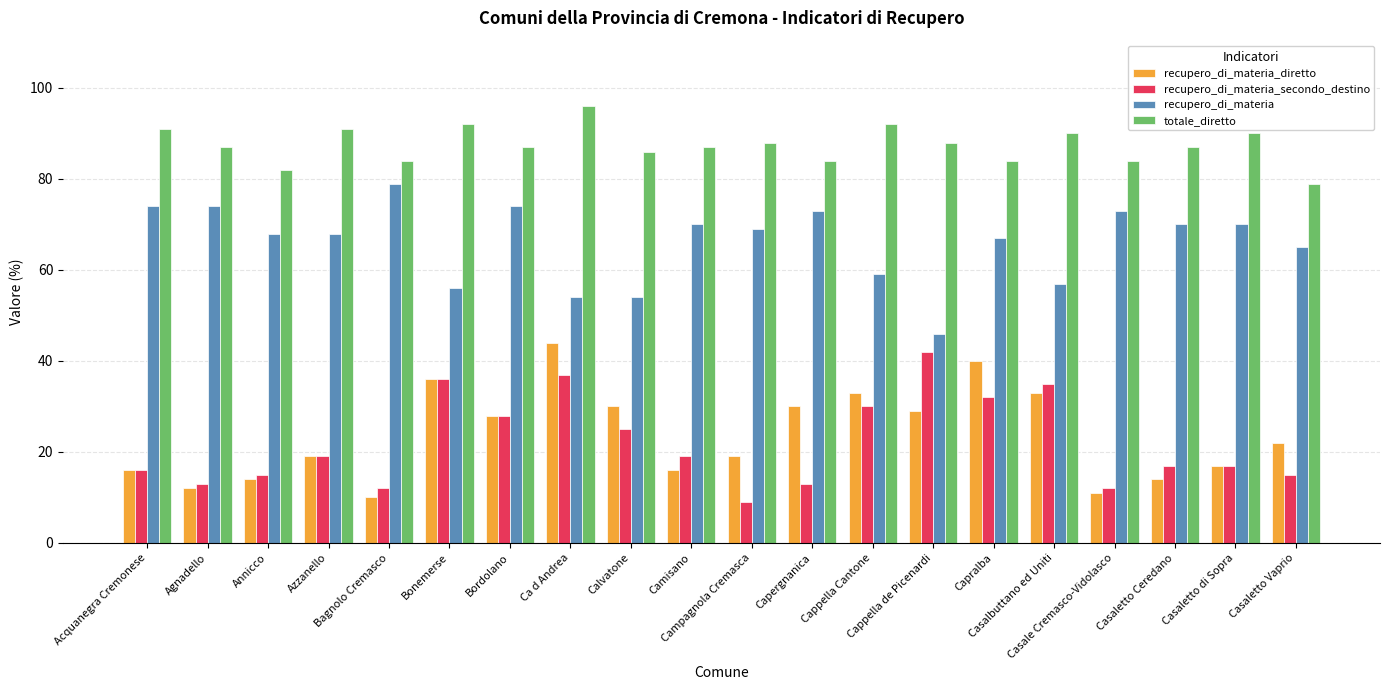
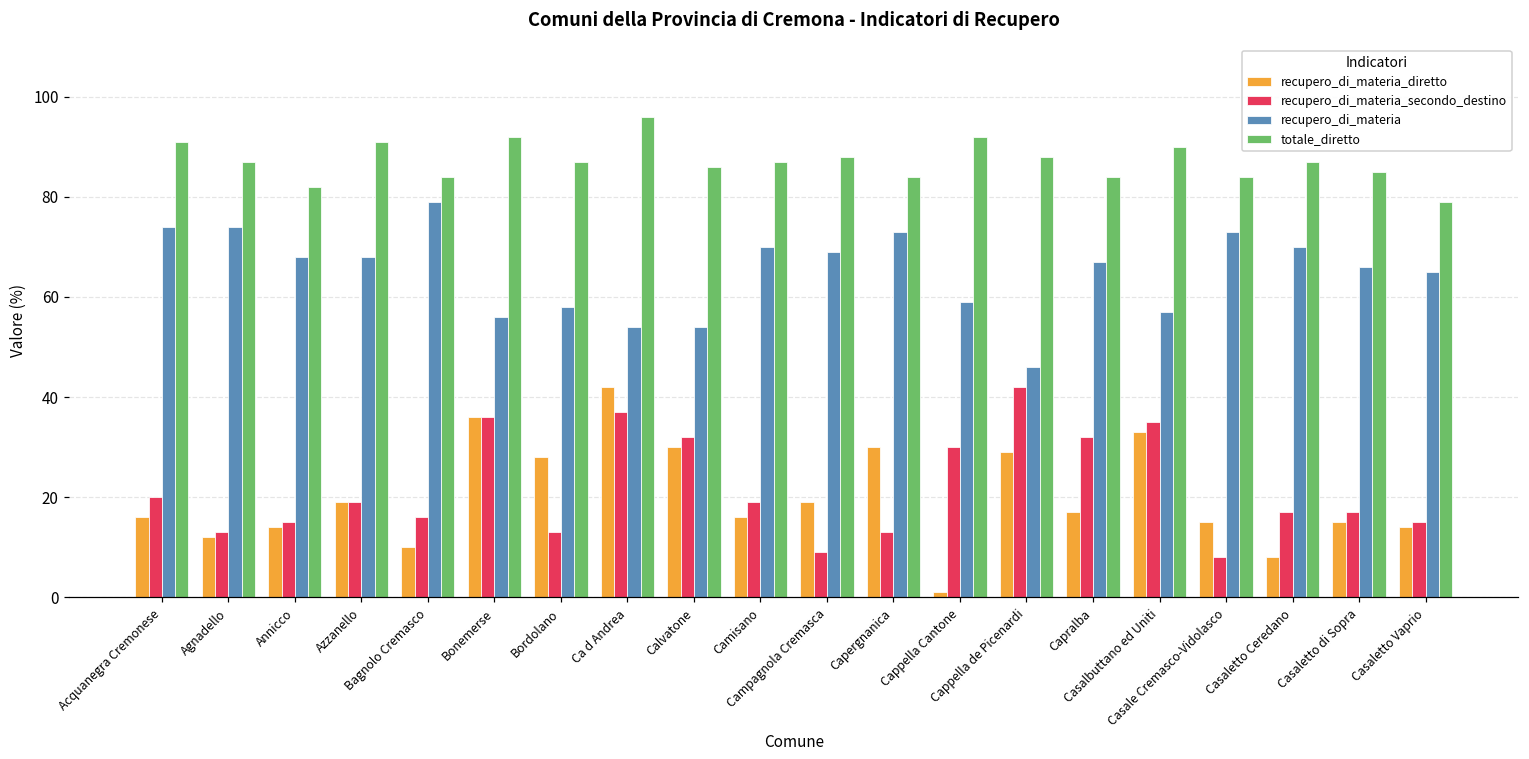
  {
    "recupero_di_materia_diretto": {
      "Acquanegra Cremonese": 16,
      "Agnadello": 12,
      "Annicco": 14,
      "Azzanello": 19,
      "Bagnolo Cremasco": 10,
      "Bonemerse": 36,
      "Bordolano": 28,
-     "Ca d Andrea": 44,
+     "Ca d Andrea": 42,
      "Calvatone": 30,
      "Camisano": 16,
      "Campagnola Cremasca": 19,
      "Capergnanica": 30,
-     "Cappella Cantone": 33,
+     "Cappella Cantone": 1,
      "Cappella de Picenardi": 29,
-     "Capralba": 40,
+     "Capralba": 17,
      "Casalbuttano ed Uniti": 33,
-     "Casale Cremasco-Vidolasco": 11,
-     "Casaletto Ceredano": 14,
-     "Casaletto di Sopra": 17,
-     "Casaletto Vaprio": 22
+     "Casale Cremasco-Vidolasco": 15,
+     "Casaletto Ceredano": 8,
+     "Casaletto di Sopra": 15,
+     "Casaletto Vaprio": 14
    },
    "recupero_di_materia_secondo_destino": {
-     "Acquanegra Cremonese": 16,
+     "Acquanegra Cremonese": 20,
      "Agnadello": 13,
      "Annicco": 15,
      "Azzanello": 19,
-     "Bagnolo Cremasco": 12,
+     "Bagnolo Cremasco": 16,
      "Bonemerse": 36,
-     "Bordolano": 28,
+     "Bordolano": 13,
      "Ca d Andrea": 37,
-     "Calvatone": 25,
+     "Calvatone": 32,
      "Camisano": 19,
      "Campagnola Cremasca": 9,
      "Capergnanica": 13,
      "Cappella Cantone": 30,
      "Cappella de Picenardi": 42,
      "Capralba": 32,
      "Casalbuttano ed Uniti": 35,
-     "Casale Cremasco-Vidolasco": 12,
+     "Casale Cremasco-Vidolasco": 8,
      "Casaletto Ceredano": 17,
      "Casaletto di Sopra": 17,
      "Casaletto Vaprio": 15
    },
    "recupero_di_materia": {
      "Acquanegra Cremonese": 74,
      "Agnadello": 74,
      "Annicco": 68,
      "Azzanello": 68,
      "Bagnolo Cremasco": 79,
      "Bonemerse": 56,
-     "Bordolano": 74,
+     "Bordolano": 58,
      "Ca d Andrea": 54,
      "Calvatone": 54,
      "Camisano": 70,
      "Campagnola Cremasca": 69,
      "Capergnanica": 73,
      "Cappella Cantone": 59,
      "Cappella de Picenardi": 46,
      "Capralba": 67,
      "Casalbuttano ed Uniti": 57,
      "Casale Cremasco-Vidolasco": 73,
      "Casaletto Ceredano": 70,
-     "Casaletto di Sopra": 70,
+     "Casaletto di Sopra": 66,
      "Casaletto Vaprio": 65
    },
    "totale_diretto": {
      "Acquanegra Cremonese": 91,
      "Agnadello": 87,
      "Annicco": 82,
      "Azzanello": 91,
      "Bagnolo Cremasco": 84,
      "Bonemerse": 92,
      "Bordolano": 87,
      "Ca d Andrea": 96,
      "Calvatone": 86,
      "Camisano": 87,
      "Campagnola Cremasca": 88,
      "Capergnanica": 84,
      "Cappella Cantone": 92,
      "Cappella de Picenardi": 88,
      "Capralba": 84,
      "Casalbuttano ed Uniti": 90,
      "Casale Cremasco-Vidolasco": 84,
      "Casaletto Ceredano": 87,
-     "Casaletto di Sopra": 90,
+     "Casaletto di Sopra": 85,
      "Casaletto Vaprio": 79
    }
  }
